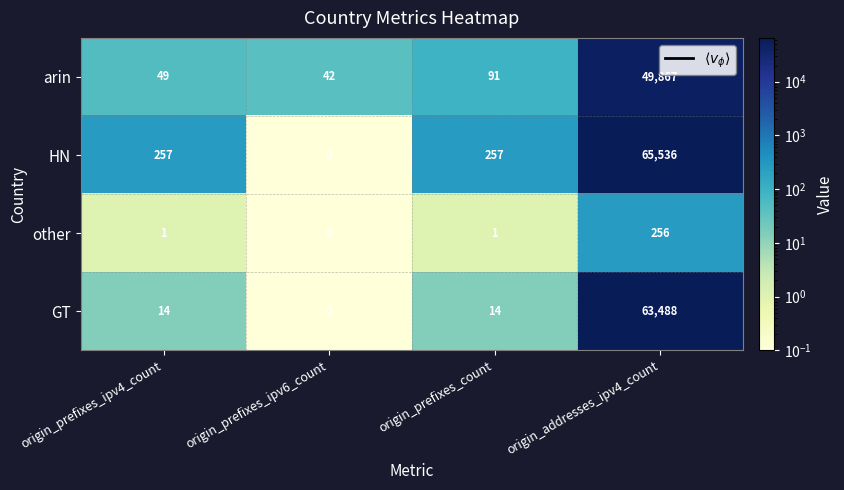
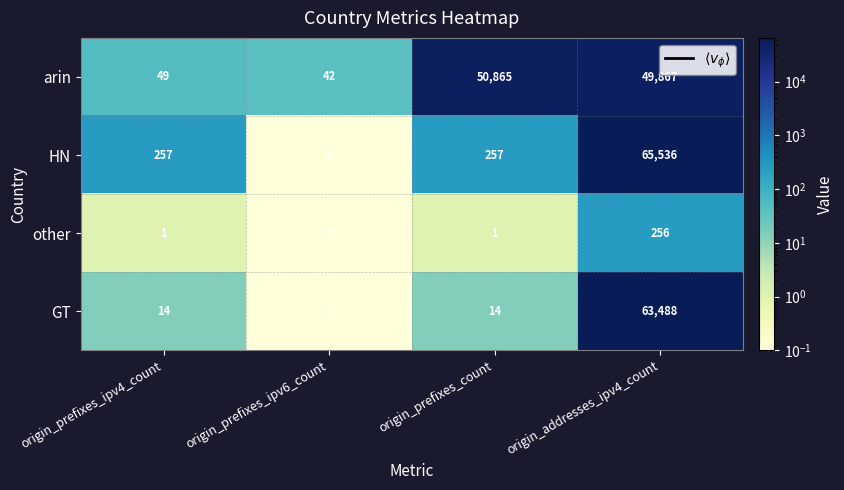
  {
    "arin": {
      "origin_prefixes_ipv4_count": "49",
      "origin_prefixes_ipv6_count": "42",
-     "origin_prefixes_count": "91"
+     "origin_prefixes_count": "50,865"
    },
    "HN": {
      "origin_prefixes_ipv4_count": "257",
      "origin_prefixes_count": "257",
      "origin_addresses_ipv4_count": "65,536"
    },
    "other": {
      "origin_prefixes_ipv4_count": "1",
      "origin_prefixes_count": "1",
      "origin_addresses_ipv4_count": "256"
    },
    "GT": {
      "origin_prefixes_ipv4_count": "14",
      "origin_prefixes_count": "14",
      "origin_addresses_ipv4_count": "63,488"
    }
  }
